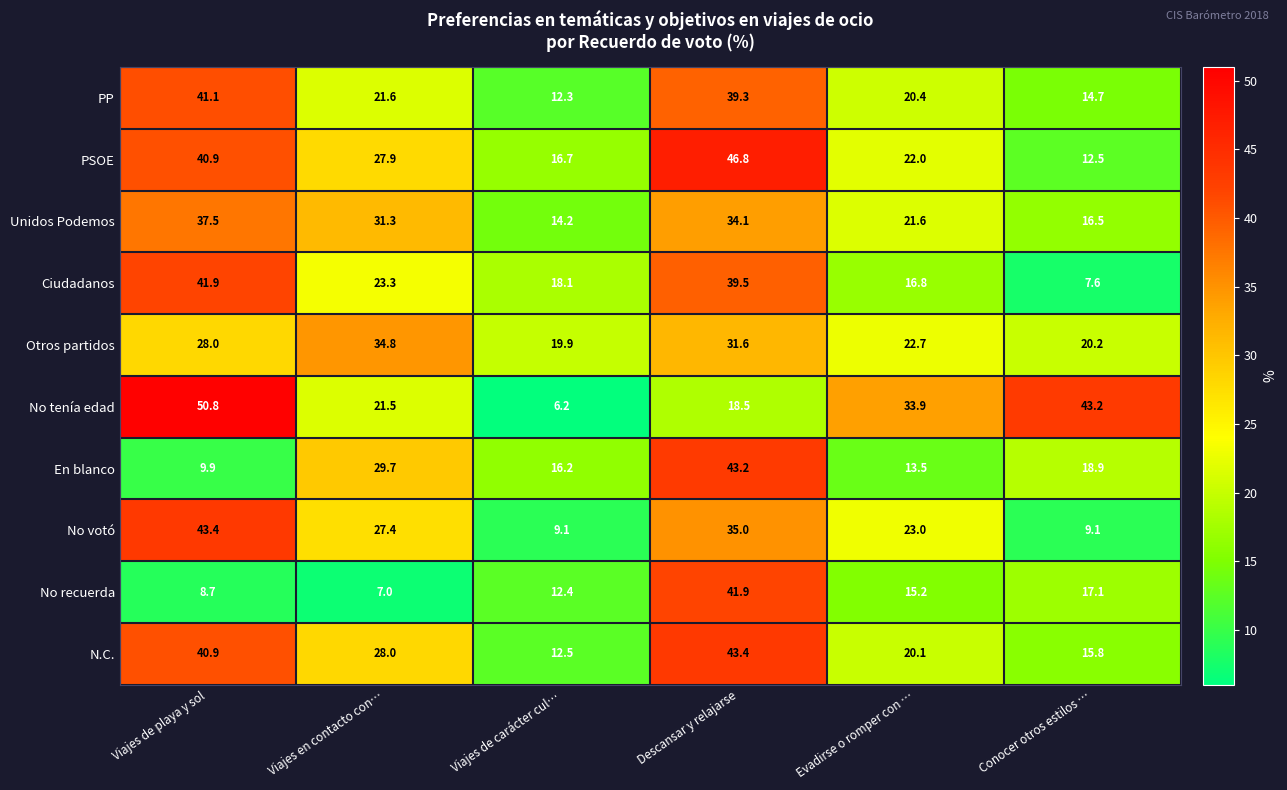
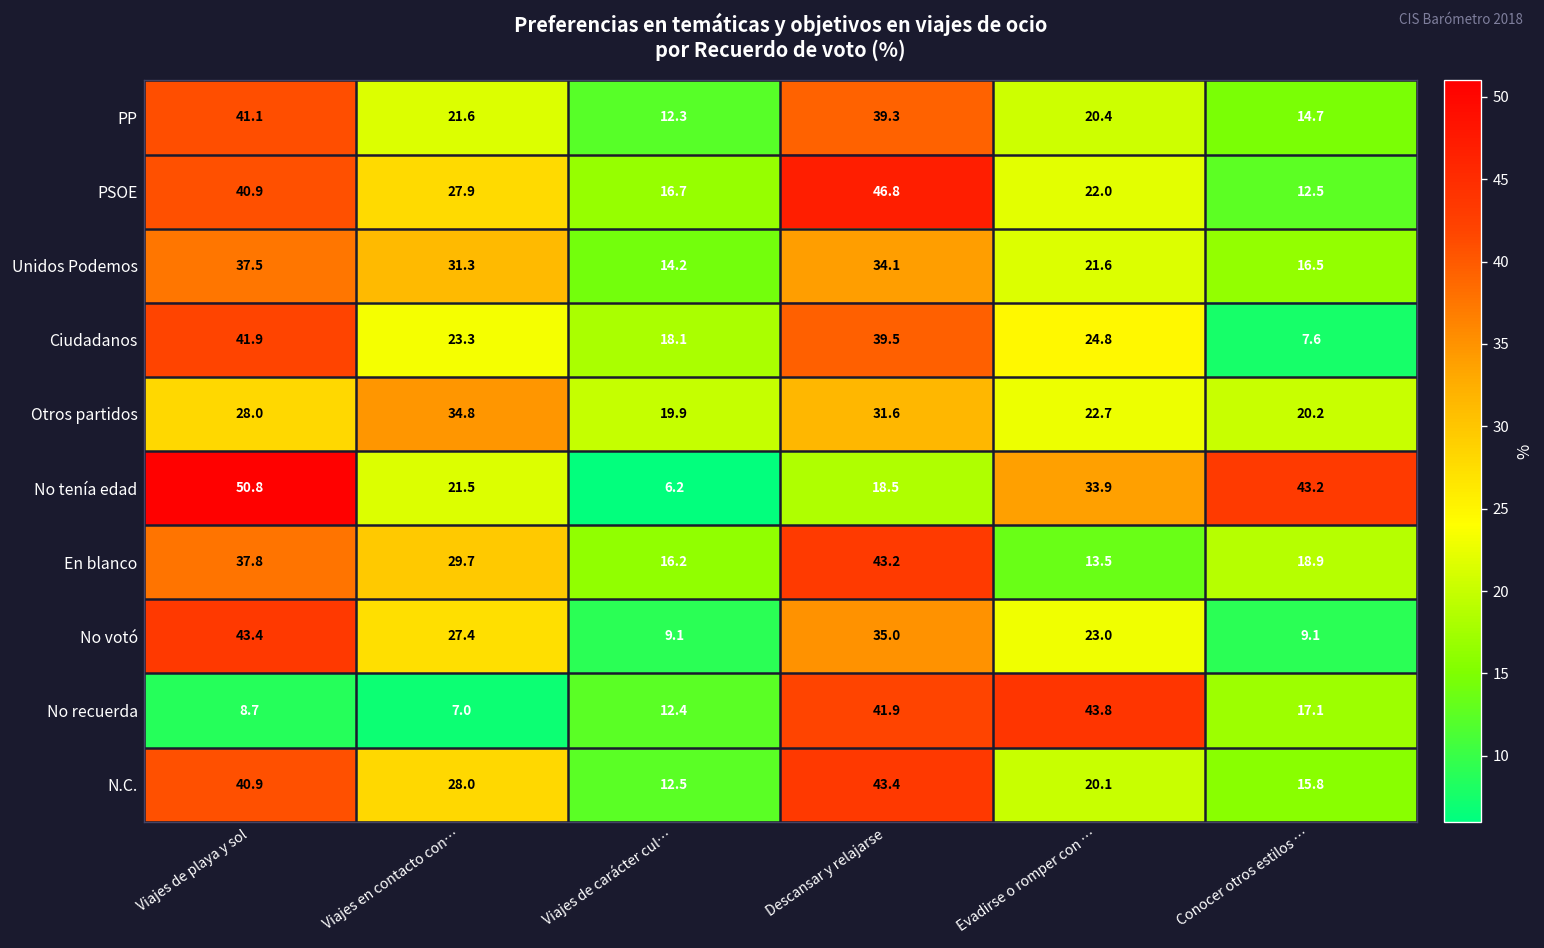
  {
    "PP": {
      "Viajes de playa y sol": 41.1,
      "Viajes en contacto con…": 21.6,
      "Viajes de carácter cul…": 12.3,
      "Descansar y relajarse": 39.3,
      "Evadirse o romper con …": 20.4,
      "Conocer otros estilos …": 14.7
    },
    "PSOE": {
      "Viajes de playa y sol": 40.9,
      "Viajes en contacto con…": 27.9,
      "Viajes de carácter cul…": 16.7,
      "Descansar y relajarse": 46.8,
      "Evadirse o romper con …": 22.0,
      "Conocer otros estilos …": 12.5
    },
    "Unidos Podemos": {
      "Viajes de playa y sol": 37.5,
      "Viajes en contacto con…": 31.3,
      "Viajes de carácter cul…": 14.2,
      "Descansar y relajarse": 34.1,
      "Evadirse o romper con …": 21.6,
      "Conocer otros estilos …": 16.5
    },
    "Ciudadanos": {
      "Viajes de playa y sol": 41.9,
      "Viajes en contacto con…": 23.3,
      "Viajes de carácter cul…": 18.1,
      "Descansar y relajarse": 39.5,
-     "Evadirse o romper con …": 16.8,
+     "Evadirse o romper con …": 24.8,
      "Conocer otros estilos …": 7.6
    },
    "Otros partidos": {
      "Viajes de playa y sol": 28.0,
      "Viajes en contacto con…": 34.8,
      "Viajes de carácter cul…": 19.9,
      "Descansar y relajarse": 31.6,
      "Evadirse o romper con …": 22.7,
      "Conocer otros estilos …": 20.2
    },
    "No tenía edad": {
      "Viajes de playa y sol": 50.8,
      "Viajes en contacto con…": 21.5,
      "Viajes de carácter cul…": 6.2,
      "Descansar y relajarse": 18.5,
      "Evadirse o romper con …": 33.9,
      "Conocer otros estilos …": 43.2
    },
    "En blanco": {
-     "Viajes de playa y sol": 9.9,
+     "Viajes de playa y sol": 37.8,
      "Viajes en contacto con…": 29.7,
      "Viajes de carácter cul…": 16.2,
      "Descansar y relajarse": 43.2,
      "Evadirse o romper con …": 13.5,
      "Conocer otros estilos …": 18.9
    },
    "No votó": {
      "Viajes de playa y sol": 43.4,
      "Viajes en contacto con…": 27.4,
      "Viajes de carácter cul…": 9.1,
      "Descansar y relajarse": 35.0,
      "Evadirse o romper con …": 23.0,
      "Conocer otros estilos …": 9.1
    },
    "No recuerda": {
      "Viajes de playa y sol": 8.7,
      "Viajes en contacto con…": 7.0,
      "Viajes de carácter cul…": 12.4,
      "Descansar y relajarse": 41.9,
-     "Evadirse o romper con …": 15.2,
+     "Evadirse o romper con …": 43.8,
      "Conocer otros estilos …": 17.1
    },
    "N.C.": {
      "Viajes de playa y sol": 40.9,
      "Viajes en contacto con…": 28.0,
      "Viajes de carácter cul…": 12.5,
      "Descansar y relajarse": 43.4,
      "Evadirse o romper con …": 20.1,
      "Conocer otros estilos …": 15.8
    }
  }
